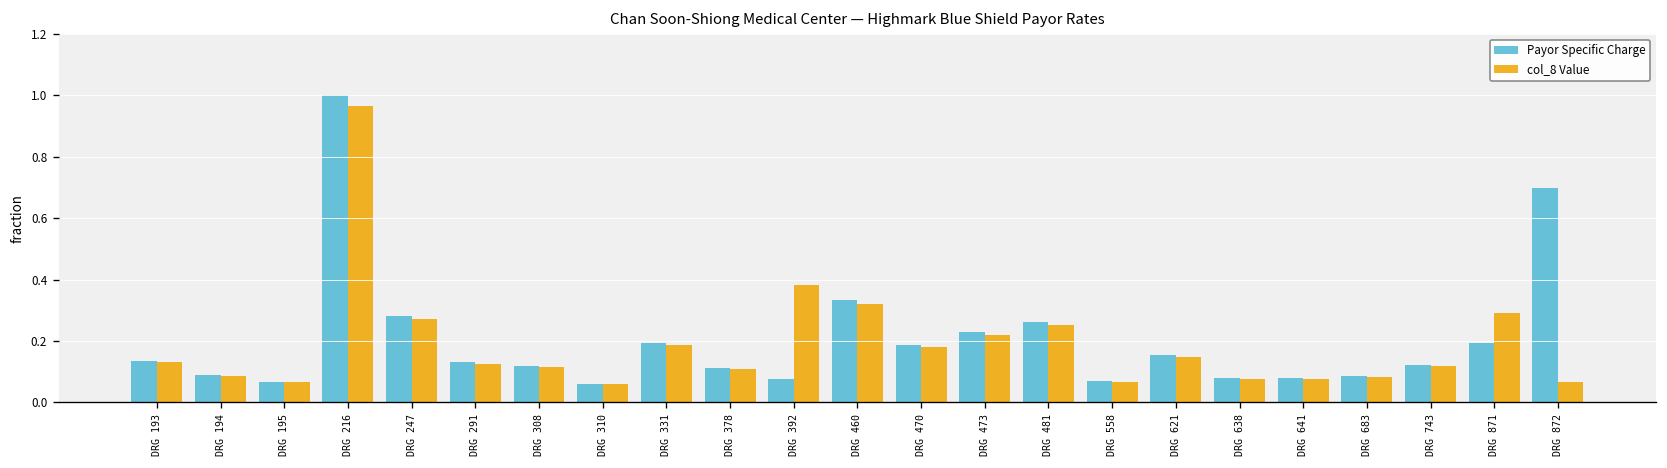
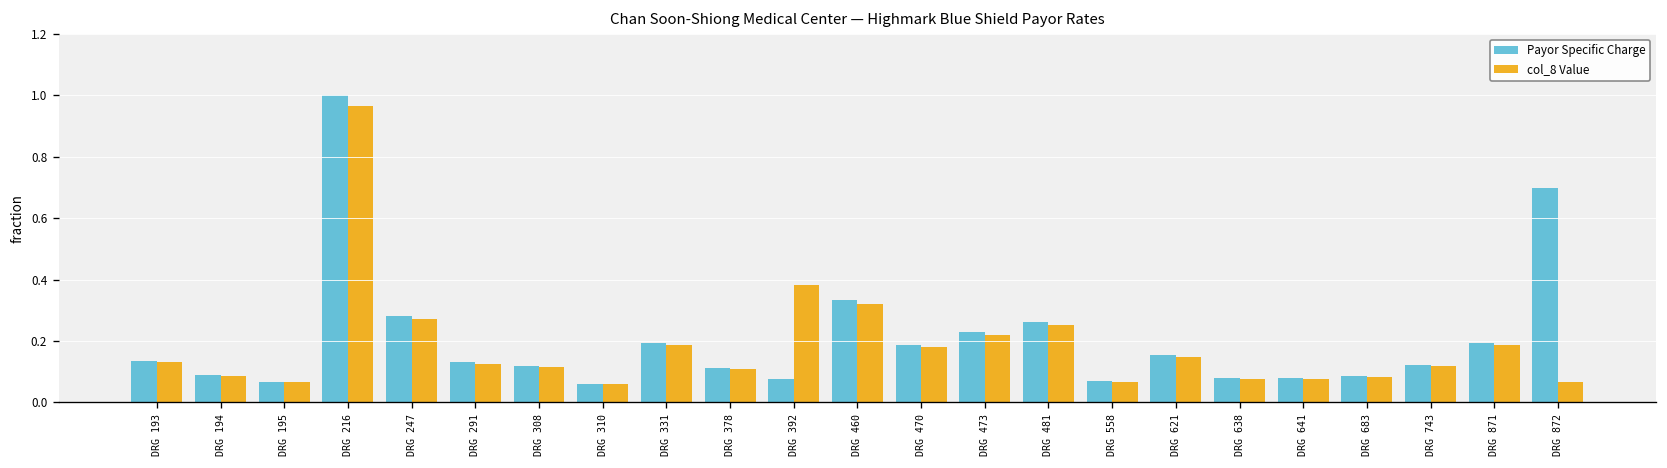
  {
    "Payor Specific Charge": {
      "DRG 193": 0.13,
      "DRG 194": 0.09,
      "DRG 195": 0.07,
      "DRG 216": 1.00,
      "DRG 247": 0.28,
      "DRG 291": 0.13,
      "DRG 308": 0.12,
      "DRG 310": 0.06,
      "DRG 331": 0.19,
      "DRG 378": 0.11,
      "DRG 392": 0.08,
      "DRG 460": 0.33,
      "DRG 470": 0.19,
      "DRG 473": 0.23,
      "DRG 481": 0.26,
      "DRG 558": 0.07,
      "DRG 621": 0.15,
      "DRG 638": 0.08,
      "DRG 641": 0.08,
      "DRG 683": 0.09,
      "DRG 743": 0.12,
      "DRG 871": 0.19,
      "DRG 872": 0.70
    },
    "col_8 Value": {
      "DRG 193": 0.13,
      "DRG 194": 0.09,
      "DRG 195": 0.06,
      "DRG 216": 0.97,
      "DRG 247": 0.27,
      "DRG 291": 0.13,
      "DRG 308": 0.12,
      "DRG 310": 0.06,
      "DRG 331": 0.19,
      "DRG 378": 0.11,
      "DRG 392": 0.38,
      "DRG 460": 0.32,
      "DRG 470": 0.18,
      "DRG 473": 0.22,
      "DRG 481": 0.25,
      "DRG 558": 0.07,
      "DRG 621": 0.15,
      "DRG 638": 0.08,
      "DRG 641": 0.08,
      "DRG 683": 0.08,
      "DRG 743": 0.12,
-     "DRG 871": 0.29,
+     "DRG 871": 0.19,
      "DRG 872": 0.07
    }
  }
